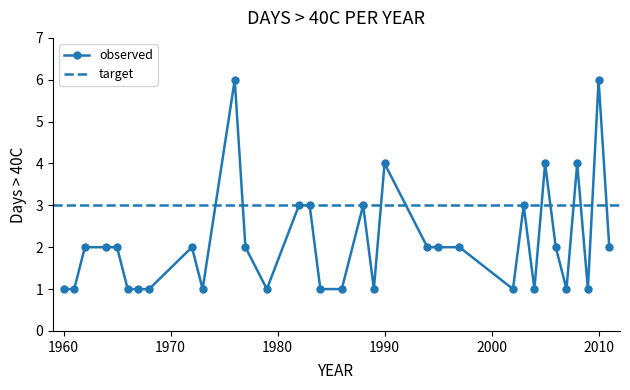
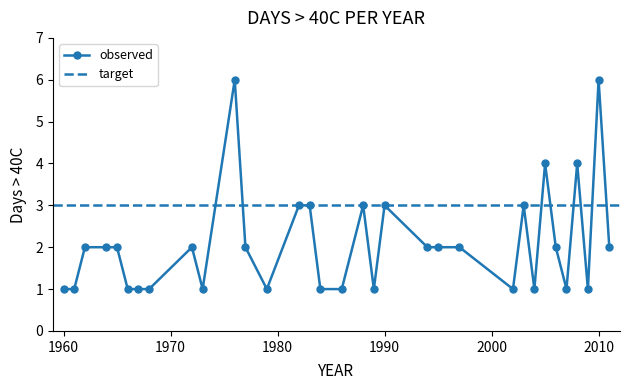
  {
    "1960": 1,
-   "1990": 4,
+   "1990": 3,
    "2010": 6
  }
